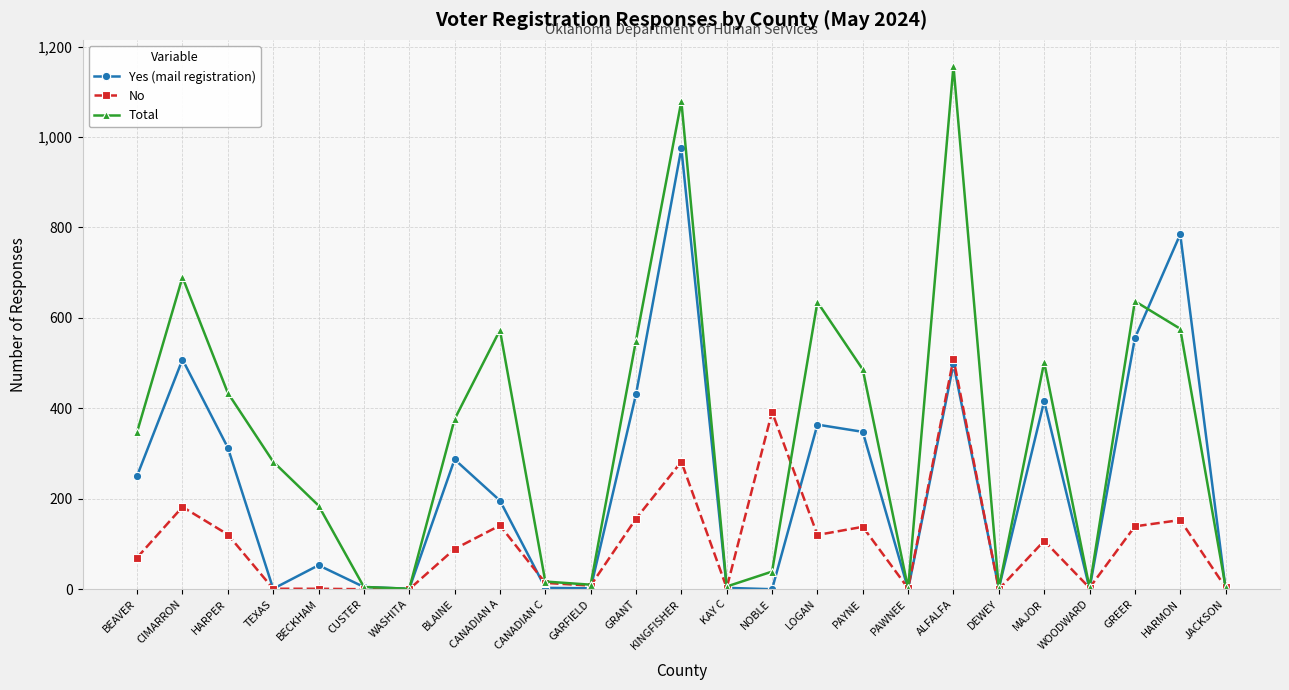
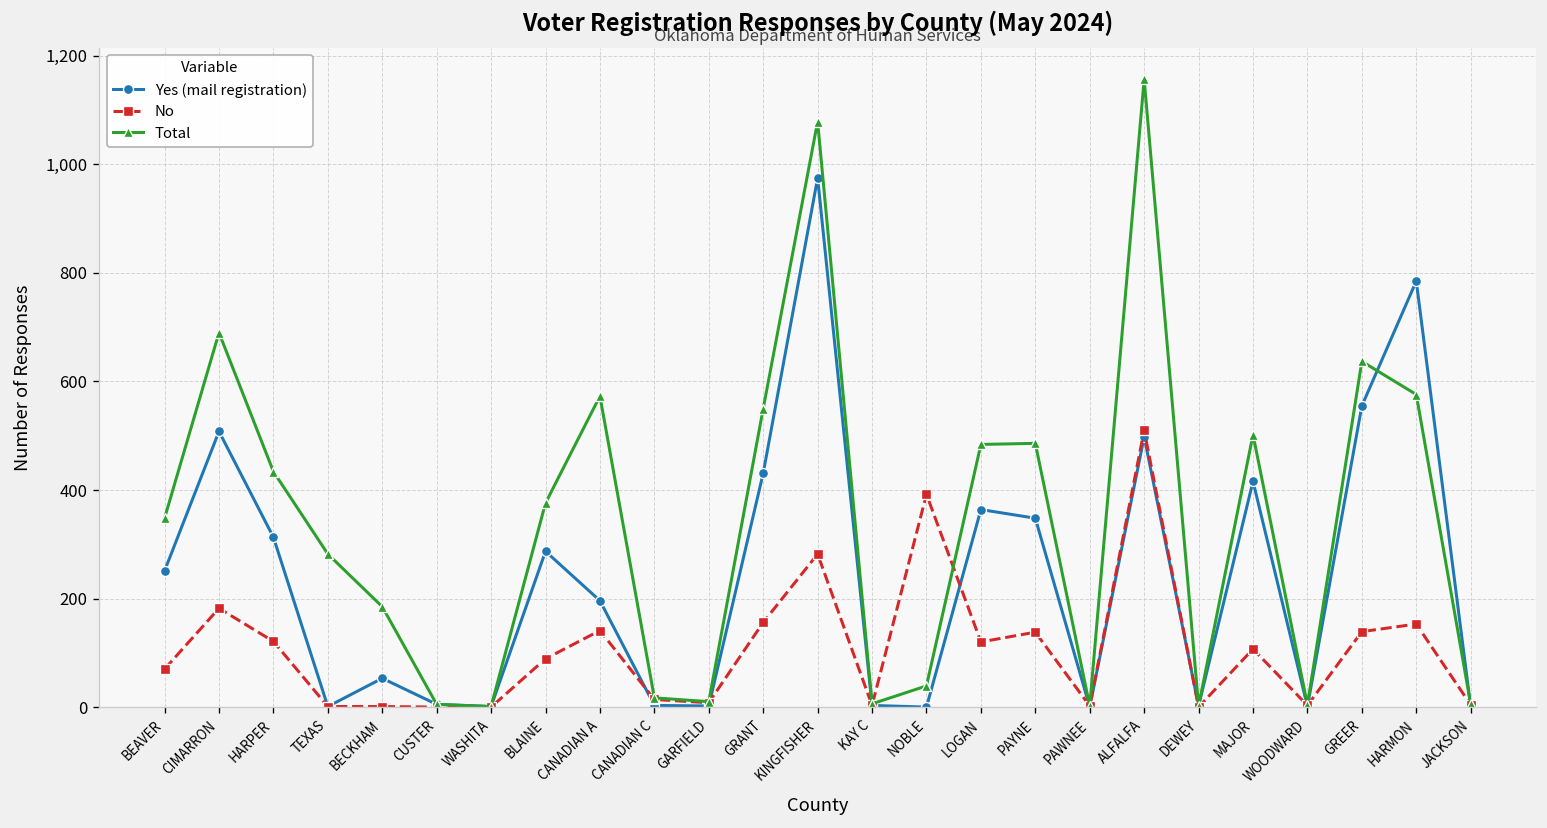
  {
    "Yes (mail registration)": {
      "BEAVER": "250",
      "CIMARRON": "510",
      "HARPER": "310",
      "BECKHAM": "50",
      "BLAINE": "290",
      "CANADIAN A": "200",
      "CANADIAN C": "0",
      "GARFIELD": "0",
      "GRANT": "430",
      "KINGFISHER": "980",
      "NOBLE": "0",
      "LOGAN": "360",
      "PAYNE": "350",
      "ALFALFA": "500",
      "MAJOR": "420",
      "GREER": "560",
      "HARMON": "790"
    },
    "No": {
      "BEAVER": "70",
      "CIMARRON": "180",
      "HARPER": "120",
      "BECKHAM": "0",
      "BLAINE": "90",
      "CANADIAN A": "140",
      "GRANT": "160",
      "KINGFISHER": "280",
      "NOBLE": "390",
      "LOGAN": "120",
      "PAYNE": "140",
      "ALFALFA": "510",
      "MAJOR": "110",
      "GREER": "140",
      "HARMON": "150"
    },
    "Total": {
      "BEAVER": "350",
      "CIMARRON": "690",
      "HARPER": "430",
      "TEXAS": "280",
      "BECKHAM": "190",
      "BLAINE": "380",
      "CANADIAN A": "570",
      "GRANT": "550",
      "KINGFISHER": "1,080",
      "NOBLE": "40",
-     "LOGAN": "640",
+     "LOGAN": "480",
      "PAYNE": "490",
      "ALFALFA": "1,160",
      "MAJOR": "500",
      "GREER": "640",
      "HARMON": "580"
    }
  }
